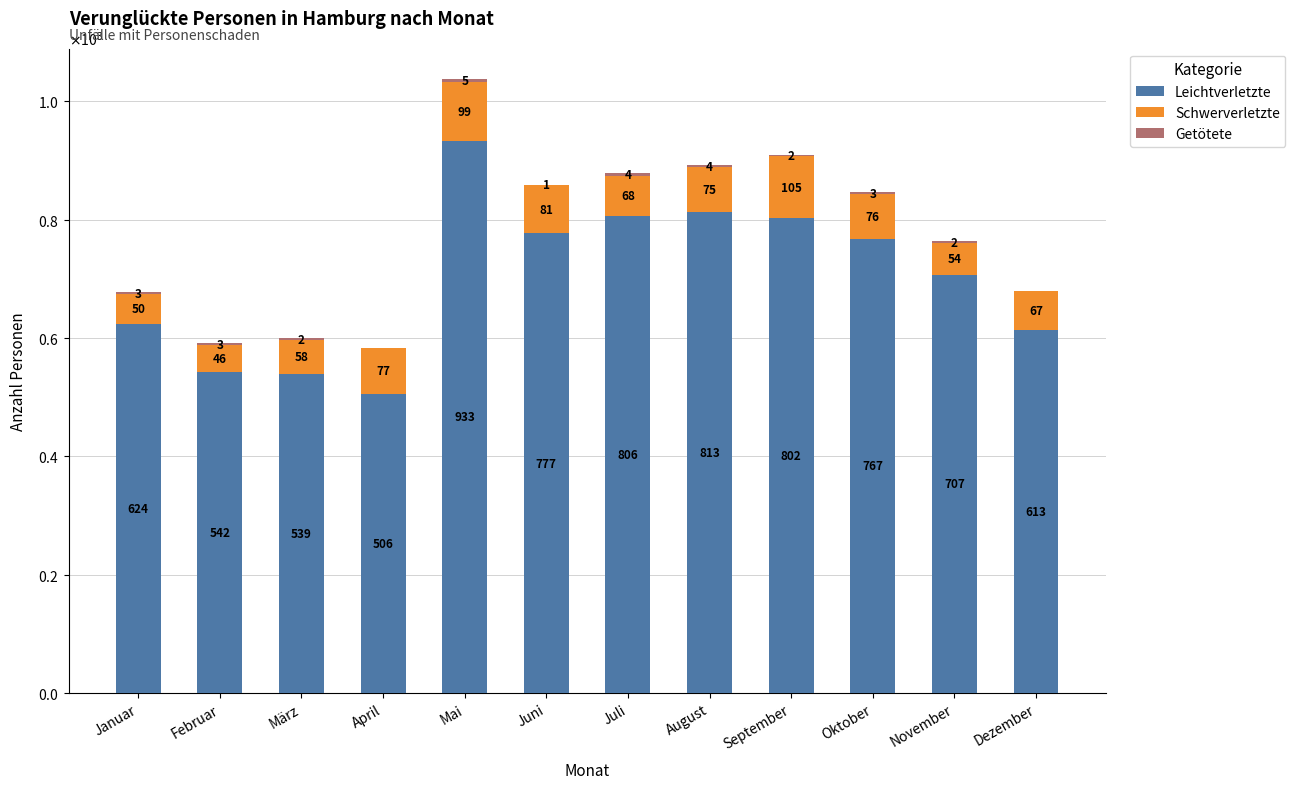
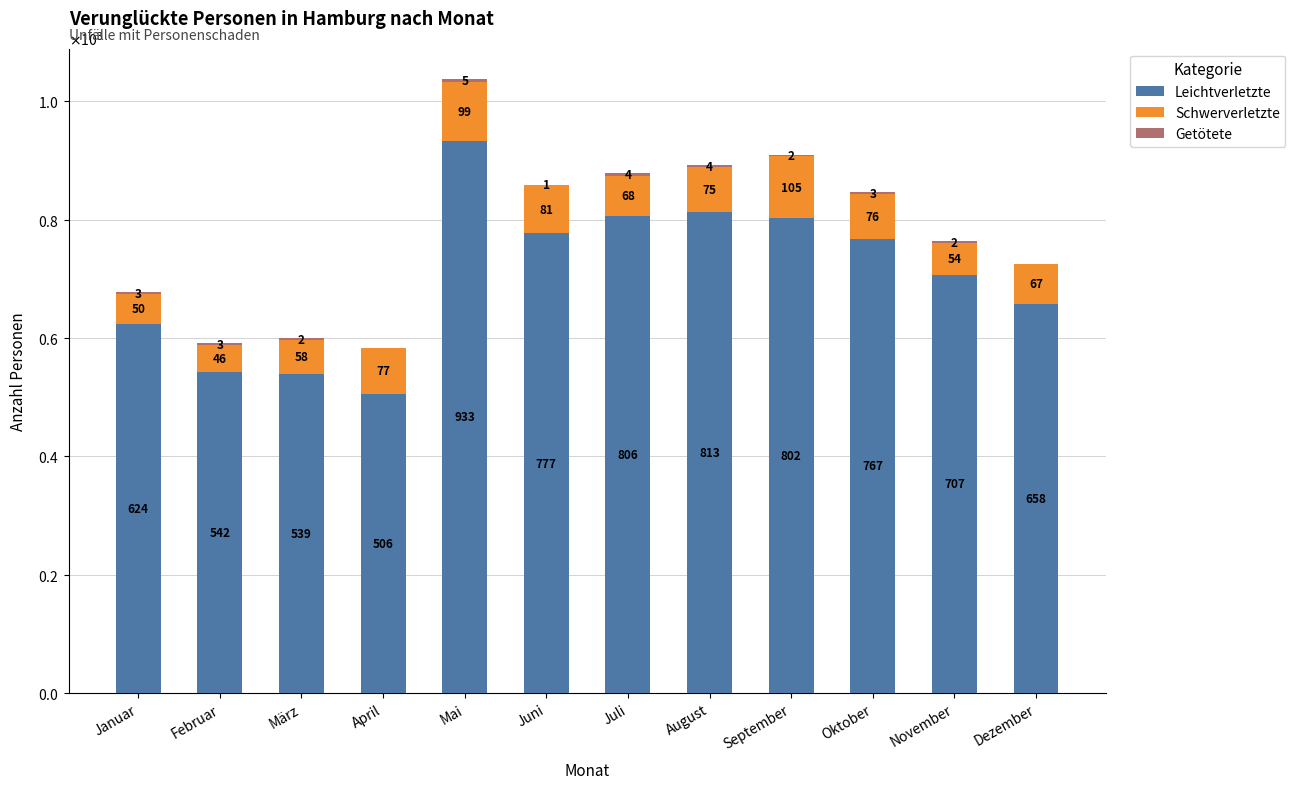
  {
    "Leichtverletzte": {
      "Januar": 624,
      "Februar": 542,
      "März": 539,
      "April": 506,
      "Mai": 933,
      "Juni": 777,
      "Juli": 806,
      "August": 813,
      "September": 802,
      "Oktober": 767,
      "November": 707,
-     "Dezember": 613
+     "Dezember": 658
    },
    "Schwerverletzte": {
      "Januar": 50,
      "Februar": 46,
      "März": 58,
      "April": 77,
      "Mai": 99,
      "Juni": 81,
      "Juli": 68,
      "August": 75,
      "September": 105,
      "Oktober": 76,
      "November": 54,
      "Dezember": 67
    },
    "Getötete": {
      "Januar": 3,
      "Februar": 3,
      "März": 2,
      "Mai": 5,
      "Juni": 1,
      "Juli": 4,
      "August": 4,
      "September": 2,
      "Oktober": 3,
      "November": 2
    }
  }
